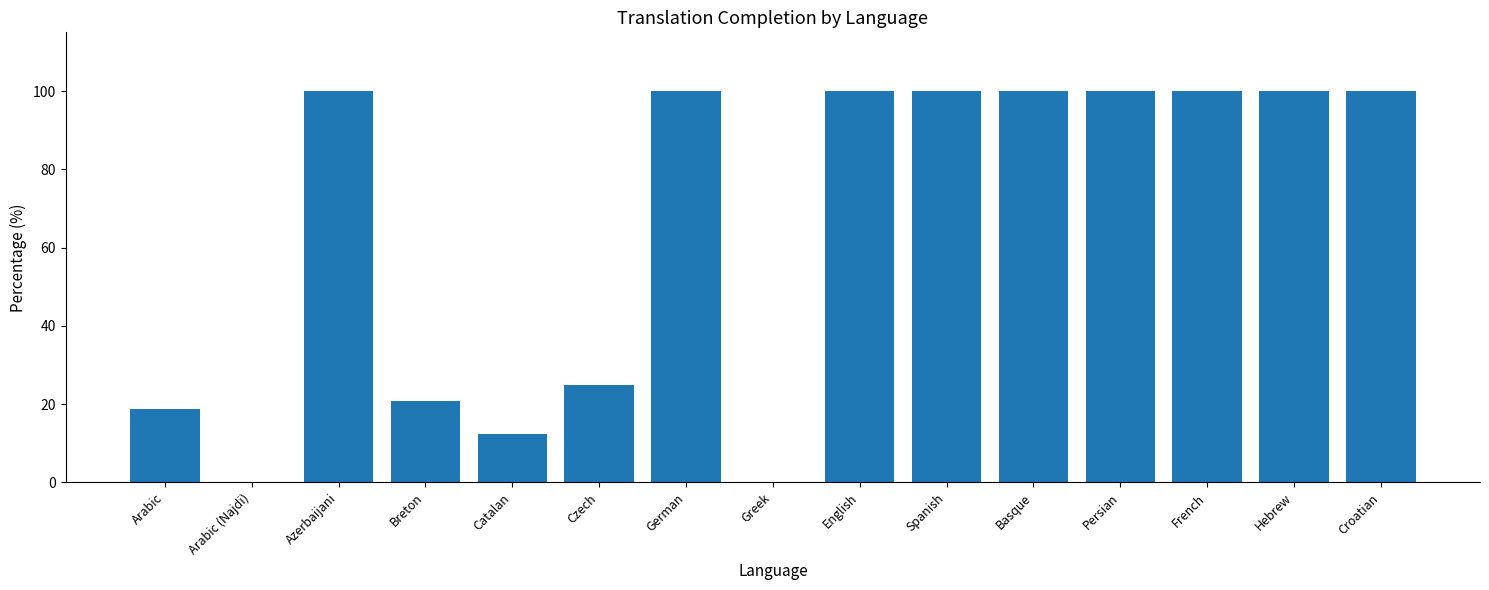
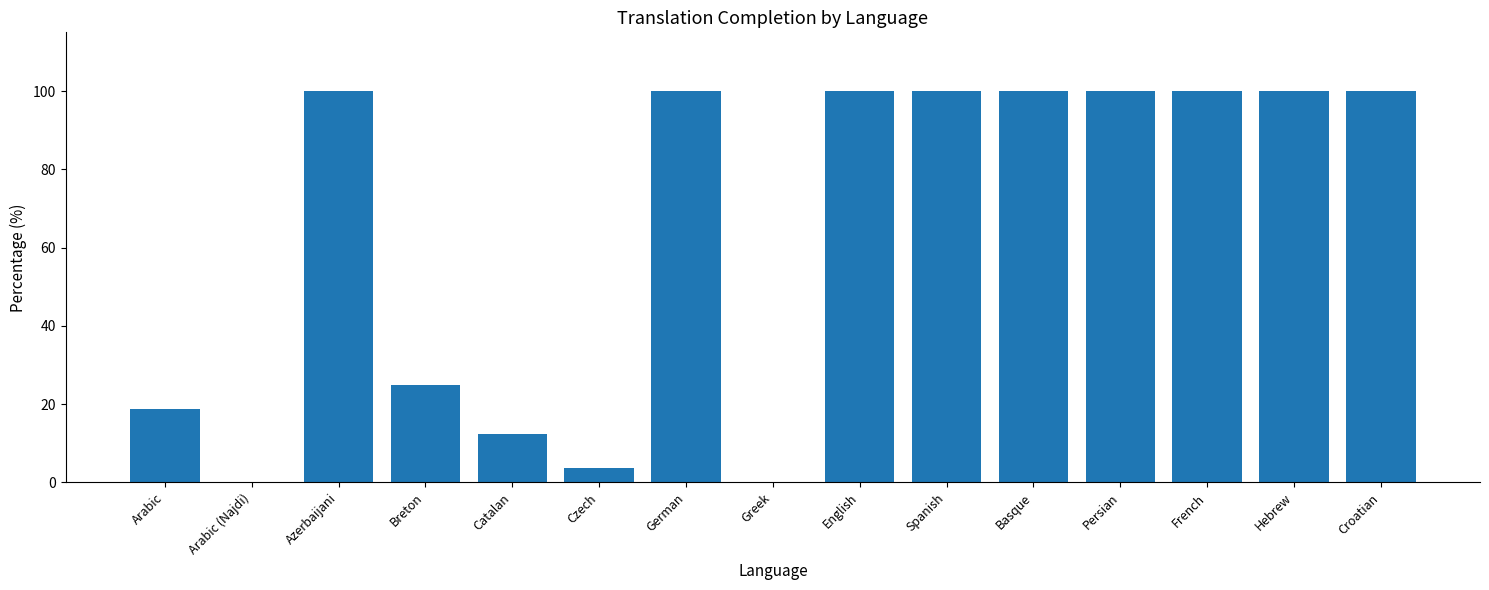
  {
    "Arabic": 19,
    "Arabic (Najdi)": 0,
    "Azerbaijani": 100,
-   "Breton": 21,
+   "Breton": 25,
    "Catalan": 13,
-   "Czech": 25,
+   "Czech": 4,
    "German": 100,
    "Greek": 0,
    "English": 100,
    "Spanish": 100,
    "Basque": 100,
    "Persian": 100,
    "French": 100,
    "Hebrew": 100,
    "Croatian": 100
  }
